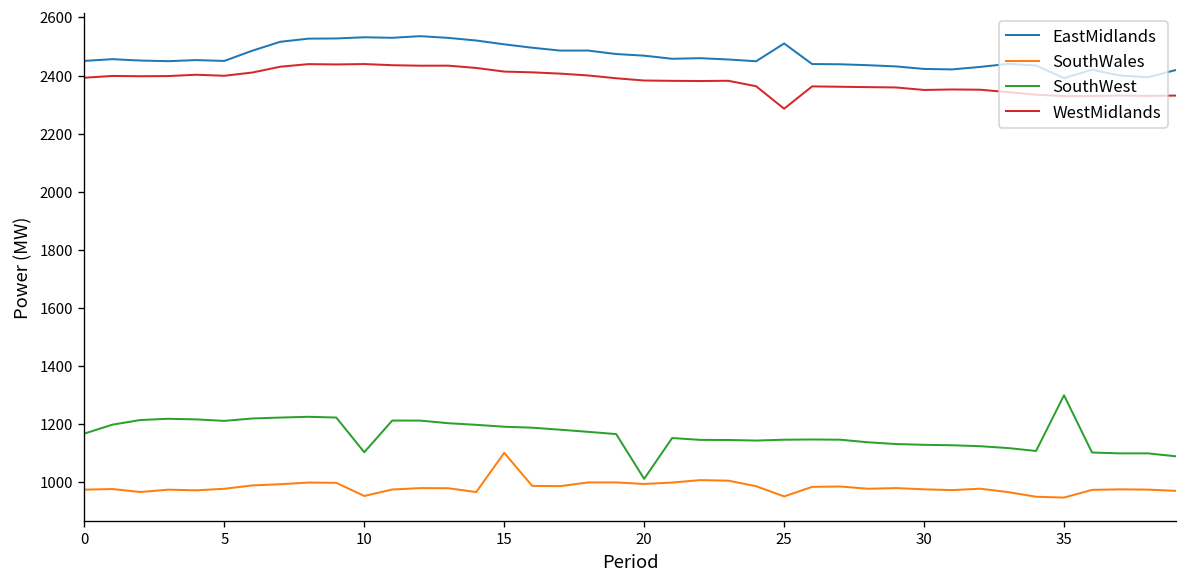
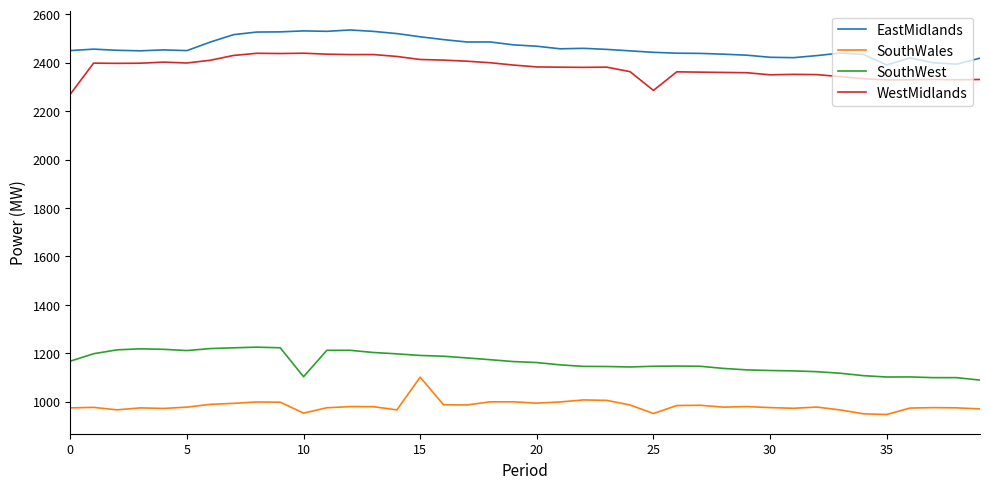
  {
    "EastMidlands": {
      "0": 2450,
      "5": 2450,
      "10": 2530,
      "15": 2510,
      "20": 2470,
-     "25": 2510,
+     "25": 2440,
      "30": 2420
    },
    "SouthWales": {
      "0": 970,
      "5": 980,
      "10": 950,
      "15": 1100,
      "20": 990,
      "25": 950,
      "30": 980,
      "35": 950
    },
    "SouthWest": {
      "0": 1170,
      "5": 1210,
      "10": 1100,
      "15": 1190,
-     "20": 1010,
+     "20": 1160,
      "25": 1150,
      "30": 1130,
-     "35": 1300
+     "35": 1100
    },
    "WestMidlands": {
-     "0": 2390,
+     "0": 2270,
      "5": 2400,
      "10": 2440,
      "15": 2410,
      "20": 2380,
      "25": 2290,
      "30": 2350
    }
  }
